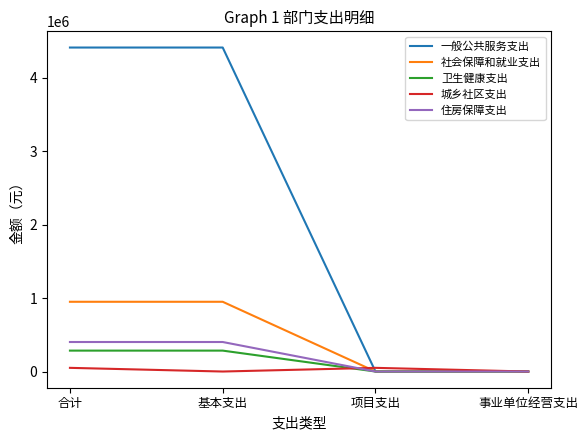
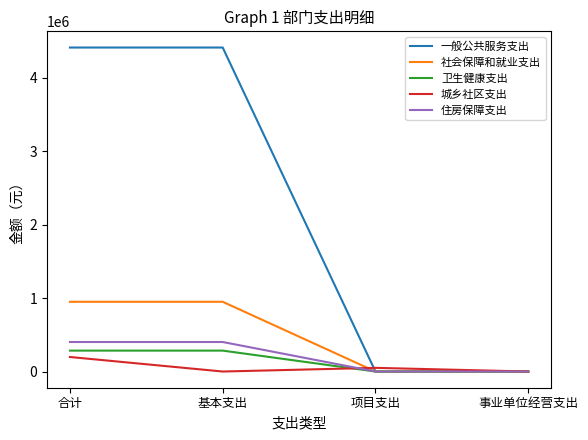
  {
    "一般公共服务支出": {
      "合计": 4400000,
      "基本支出": 4400000
    },
    "社会保障和就业支出": {
      "合计": 900000,
      "基本支出": 900000
    },
    "卫生健康支出": {
      "合计": 300000,
      "基本支出": 300000
    },
    "城乡社区支出": {
-     "合计": 100000,
+     "合计": 200000,
      "基本支出": 0,
      "项目支出": 100000
    },
    "住房保障支出": {
      "合计": 400000,
      "基本支出": 400000
    }
  }
